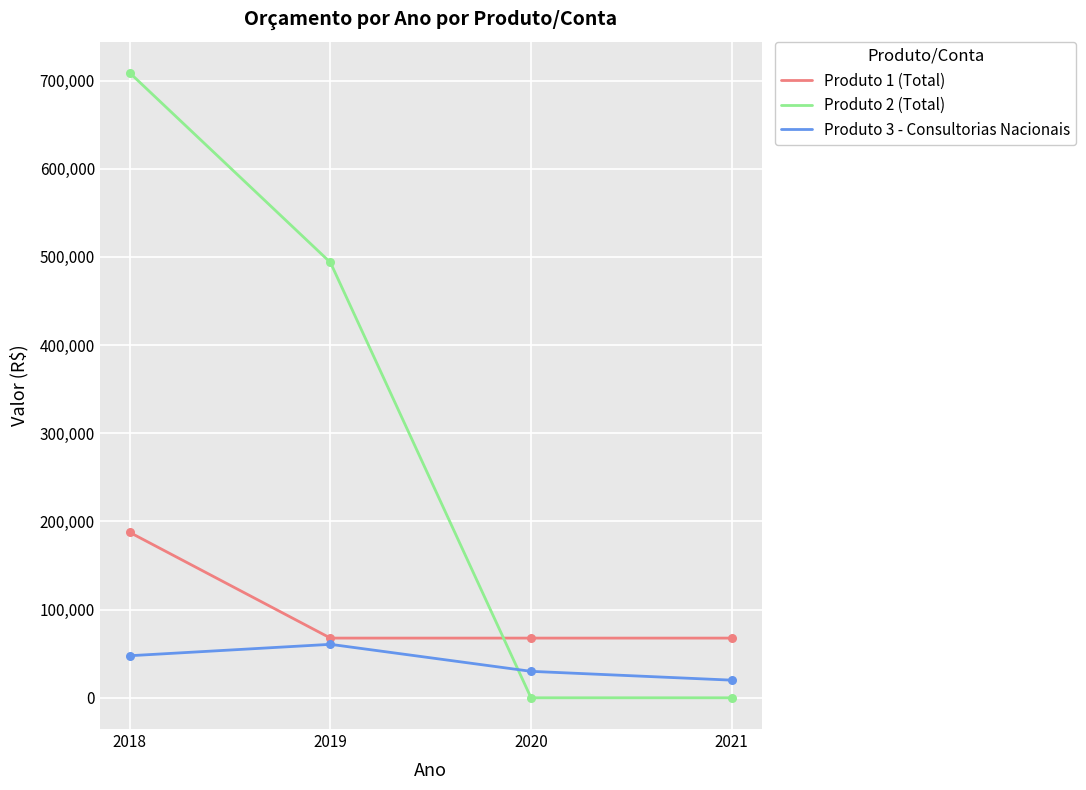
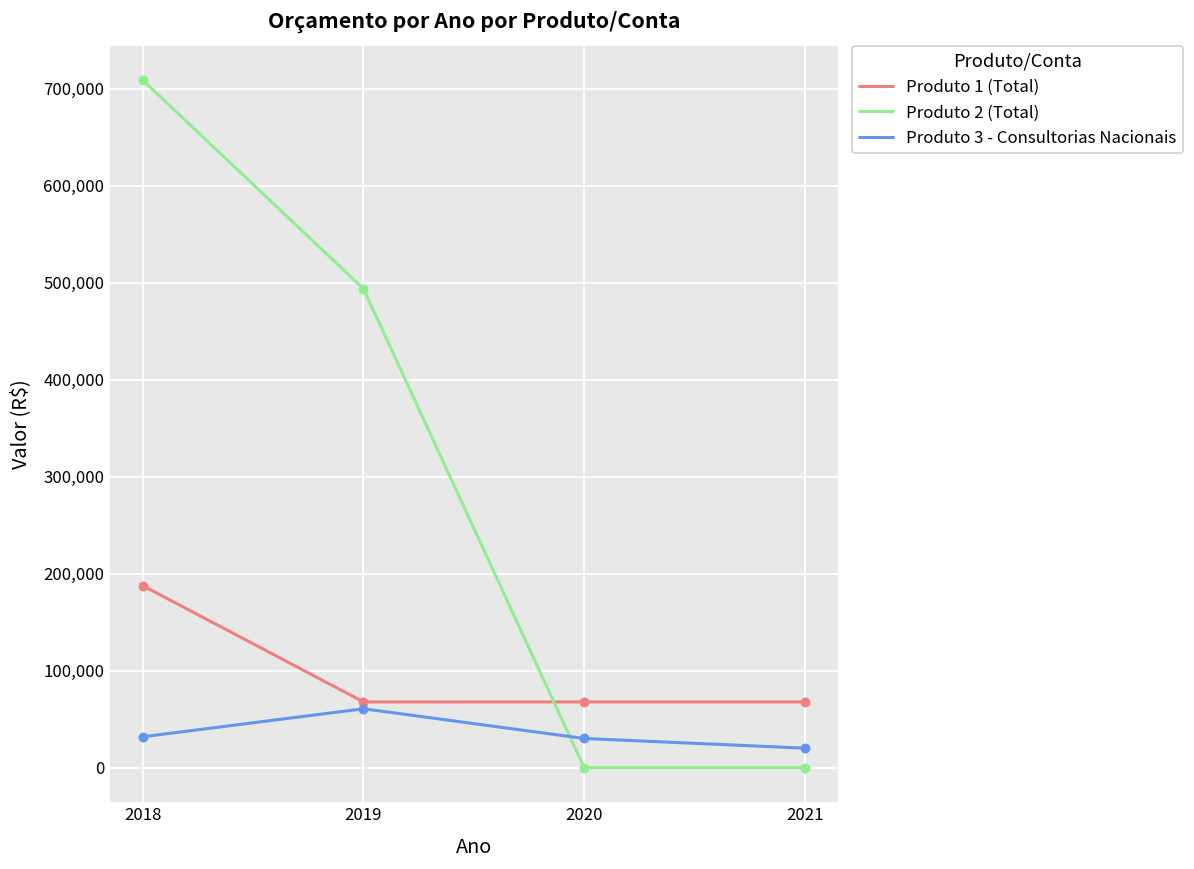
  {
    "Produto 1 (Total)": {
      "2018": "190,000",
      "2019": "70,000",
      "2020": "70,000",
      "2021": "70,000"
    },
    "Produto 2 (Total)": {
      "2018": "710,000",
      "2019": "490,000",
      "2020": "0",
      "2021": "0"
    },
    "Produto 3 - Consultorias Nacionais": {
-     "2018": "50,000",
+     "2018": "30,000",
      "2019": "60,000",
      "2020": "30,000",
      "2021": "20,000"
    }
  }
